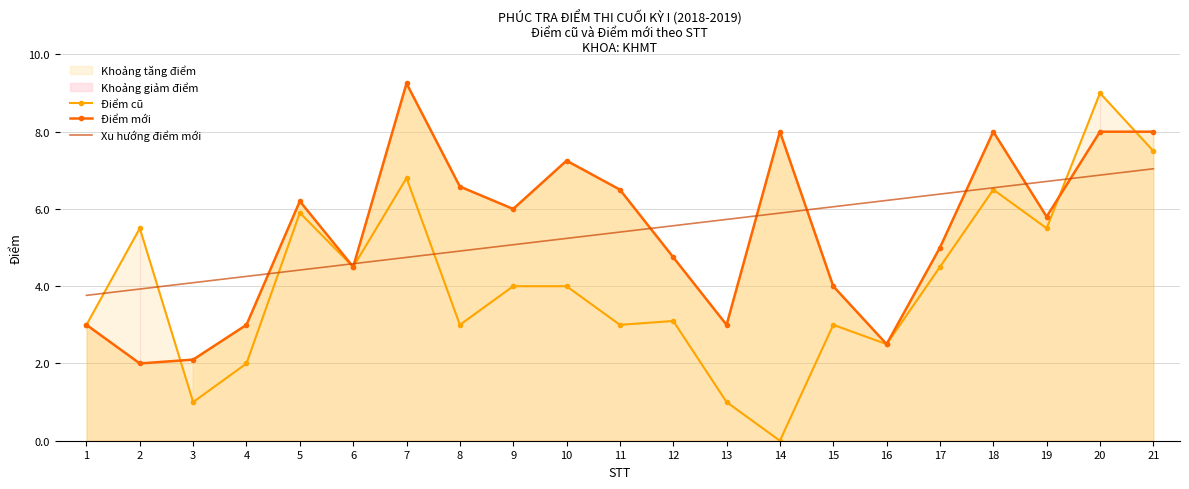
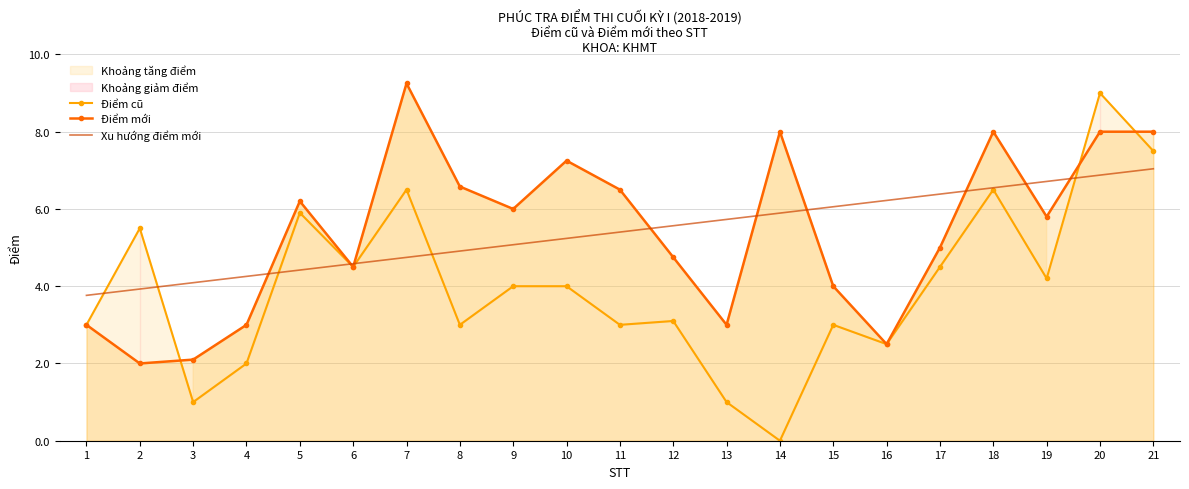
  {
    "Điểm cũ": {
      "2": 5.5,
      "3": 1.0,
      "4": 2.0,
      "5": 5.9,
-     "7": 6.8,
+     "7": 6.5,
      "8": 3.0,
      "9": 4.0,
      "10": 4.0,
      "11": 3.0,
      "12": 3.1,
      "13": 1.0,
      "14": 0.0,
      "15": 3.0,
      "17": 4.5,
-     "19": 5.5,
+     "19": 4.2,
      "20": 9.0,
      "21": 7.5
    },
    "Điểm mới": {
      "2": 2.0,
      "3": 2.1,
      "4": 3.0,
      "5": 6.2,
      "7": 9.3,
      "8": 6.6,
      "9": 6.0,
      "10": 7.3,
      "11": 6.5,
      "12": 4.8,
      "13": 3.0,
      "14": 8.0,
      "15": 4.0,
      "17": 5.0,
      "18": 8.0,
      "19": 5.8,
      "20": 8.0,
      "21": 8.0
    },
    "Xu hướng điểm mới": {
      "1": 3.8,
      "2": 3.9,
      "3": 4.1,
      "4": 4.3,
      "5": 4.4,
      "6": 4.6,
      "7": 4.7,
      "8": 4.9,
      "9": 5.1,
      "10": 5.2,
      "11": 5.4,
      "12": 5.6,
      "13": 5.7,
      "14": 5.9,
      "15": 6.1,
      "16": 6.2,
      "17": 6.4,
      "19": 6.7,
      "20": 6.9,
      "21": 7.0
    }
  }
